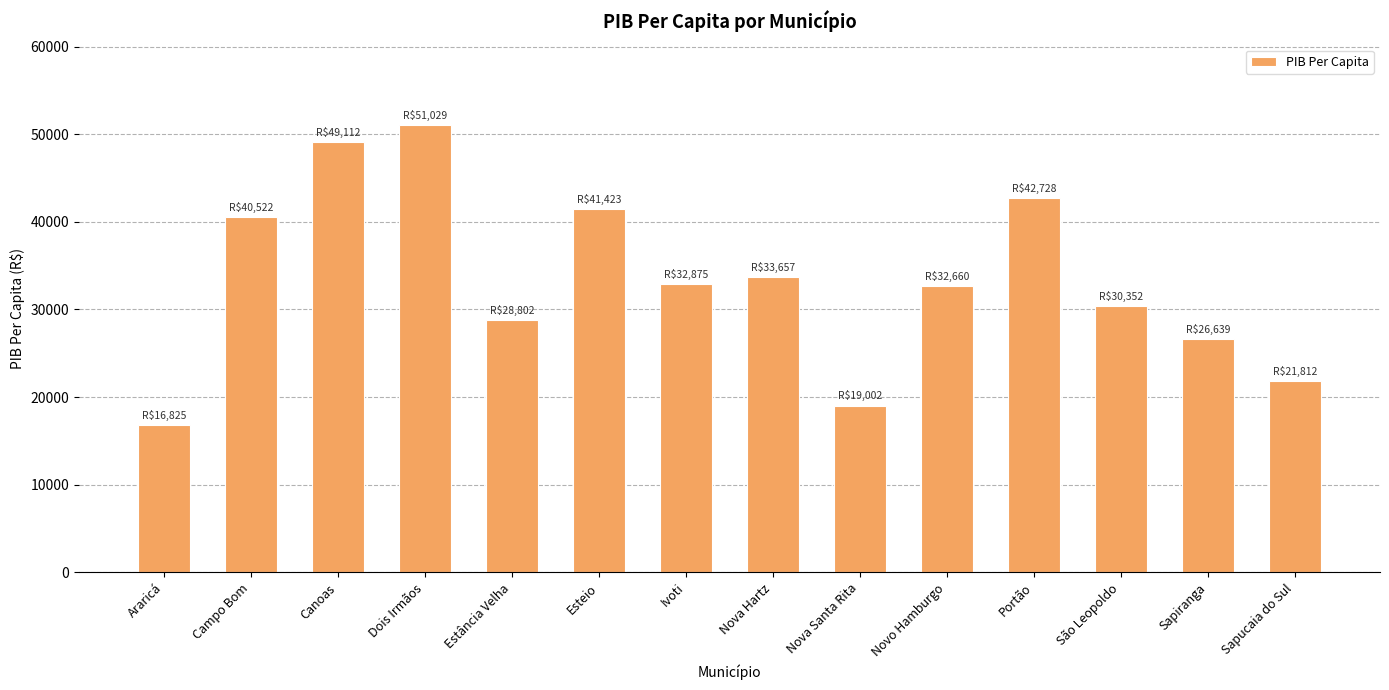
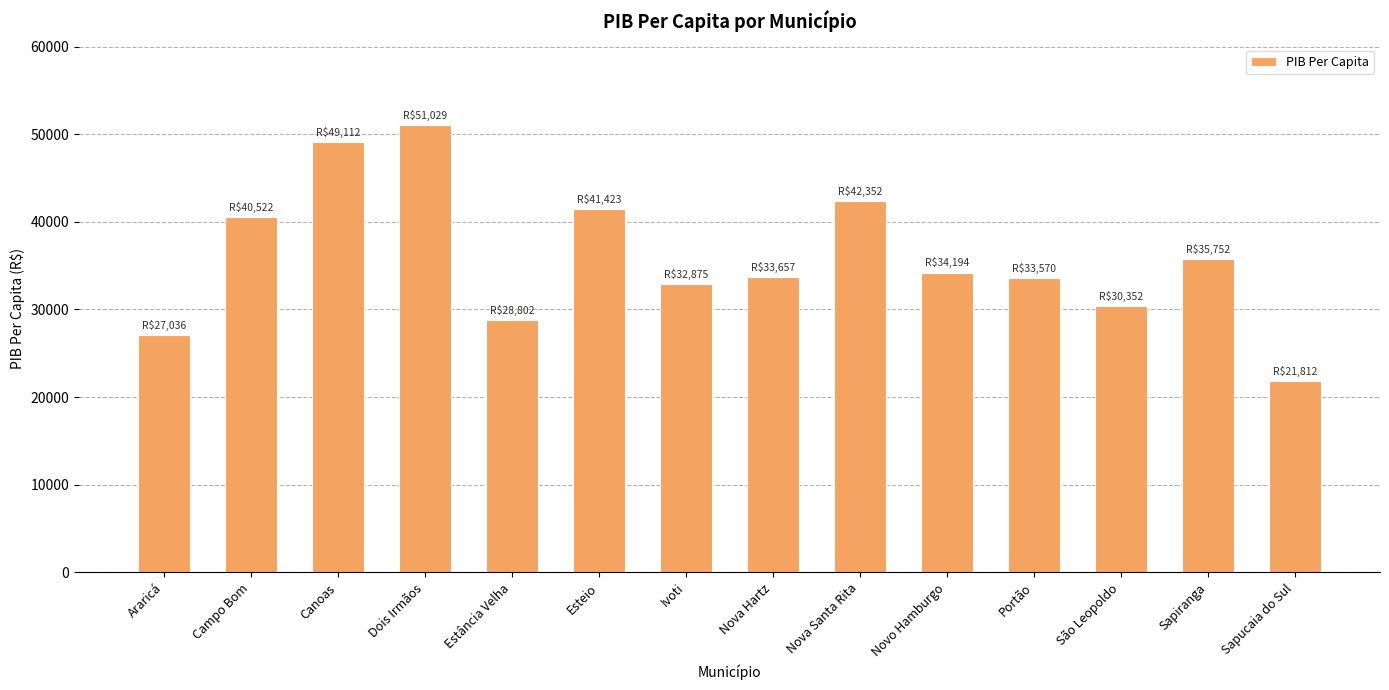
  {
-   "Araricá": "$16,825",
+   "Araricá": "$27,036",
    "Campo Bom": "$40,522",
    "Canoas": "$49,112",
    "Dois Irmãos": "$51,029",
    "Estância Velha": "$28,802",
    "Esteio": "$41,423",
    "Ivoti": "$32,875",
    "Nova Hartz": "$33,657",
-   "Nova Santa Rita": "$19,002",
-   "Novo Hamburgo": "$32,660",
-   "Portão": "$42,728",
+   "Nova Santa Rita": "$42,352",
+   "Novo Hamburgo": "$34,194",
+   "Portão": "$33,570",
    "São Leopoldo": "$30,352",
-   "Sapiranga": "$26,639",
+   "Sapiranga": "$35,752",
    "Sapucaia do Sul": "$21,812"
  }
